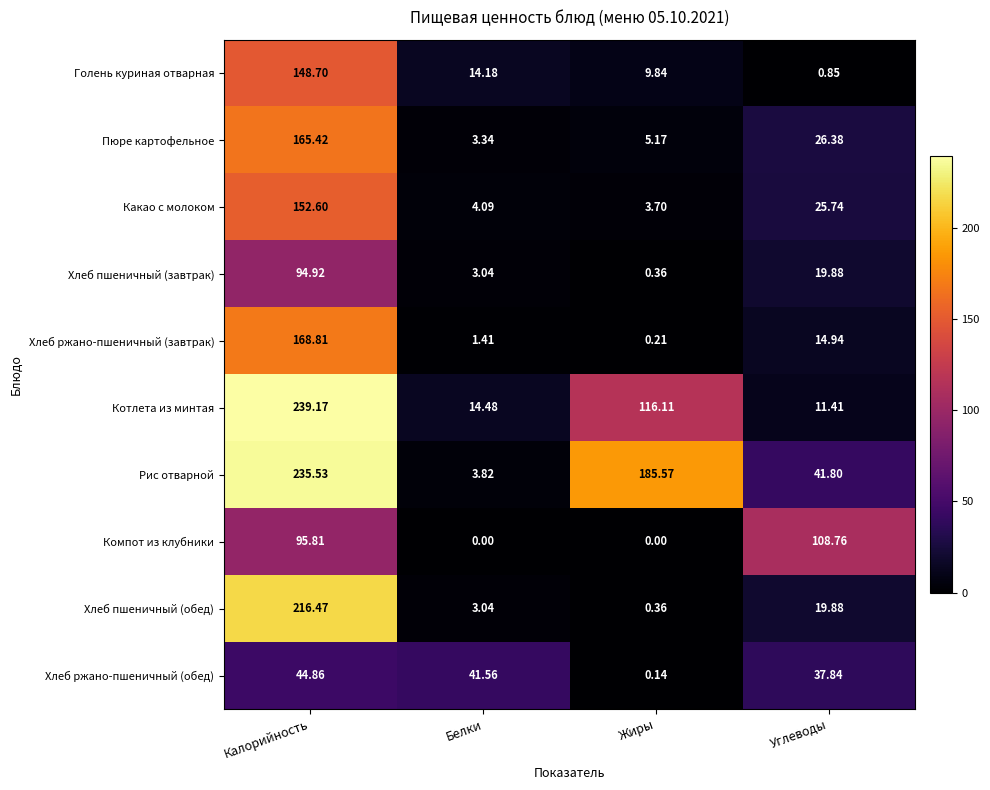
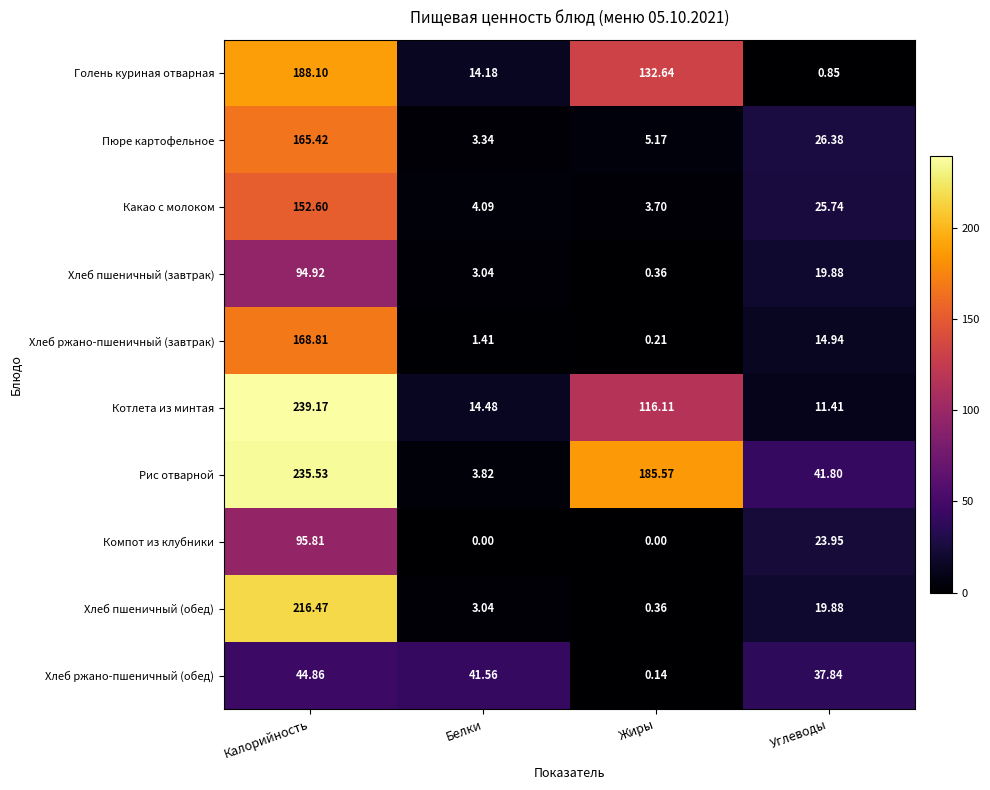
  {
    "Голень куриная отварная": {
-     "Калорийность": 148.70,
+     "Калорийность": 188.10,
      "Белки": 14.18,
-     "Жиры": 9.84,
+     "Жиры": 132.64,
      "Углеводы": 0.85
    },
    "Пюре картофельное": {
      "Калорийность": 165.42,
      "Белки": 3.34,
      "Жиры": 5.17,
      "Углеводы": 26.38
    },
    "Какао с молоком": {
      "Калорийность": 152.60,
      "Белки": 4.09,
      "Жиры": 3.70,
      "Углеводы": 25.74
    },
    "Хлеб пшеничный (завтрак)": {
      "Калорийность": 94.92,
      "Белки": 3.04,
      "Жиры": 0.36,
      "Углеводы": 19.88
    },
    "Хлеб ржано-пшеничный (завтрак)": {
      "Калорийность": 168.81,
      "Белки": 1.41,
      "Жиры": 0.21,
      "Углеводы": 14.94
    },
    "Котлета из минтая": {
      "Калорийность": 239.17,
      "Белки": 14.48,
      "Жиры": 116.11,
      "Углеводы": 11.41
    },
    "Рис отварной": {
      "Калорийность": 235.53,
      "Белки": 3.82,
      "Жиры": 185.57,
      "Углеводы": 41.80
    },
    "Компот из клубники": {
      "Калорийность": 95.81,
      "Белки": 0.00,
      "Жиры": 0.00,
-     "Углеводы": 108.76
+     "Углеводы": 23.95
    },
    "Хлеб пшеничный (обед)": {
      "Калорийность": 216.47,
      "Белки": 3.04,
      "Жиры": 0.36,
      "Углеводы": 19.88
    },
    "Хлеб ржано-пшеничный (обед)": {
      "Калорийность": 44.86,
      "Белки": 41.56,
      "Жиры": 0.14,
      "Углеводы": 37.84
    }
  }
